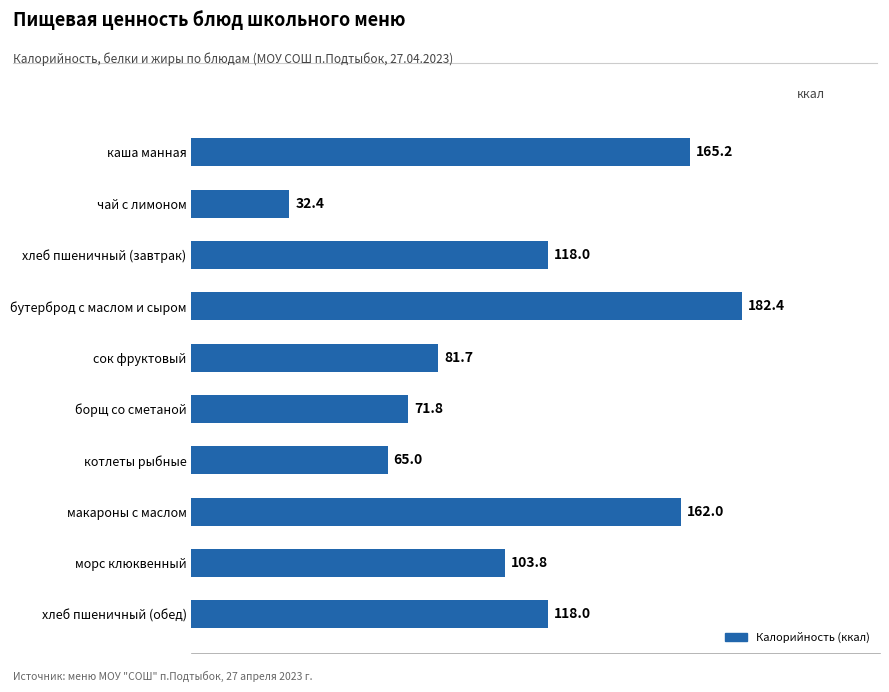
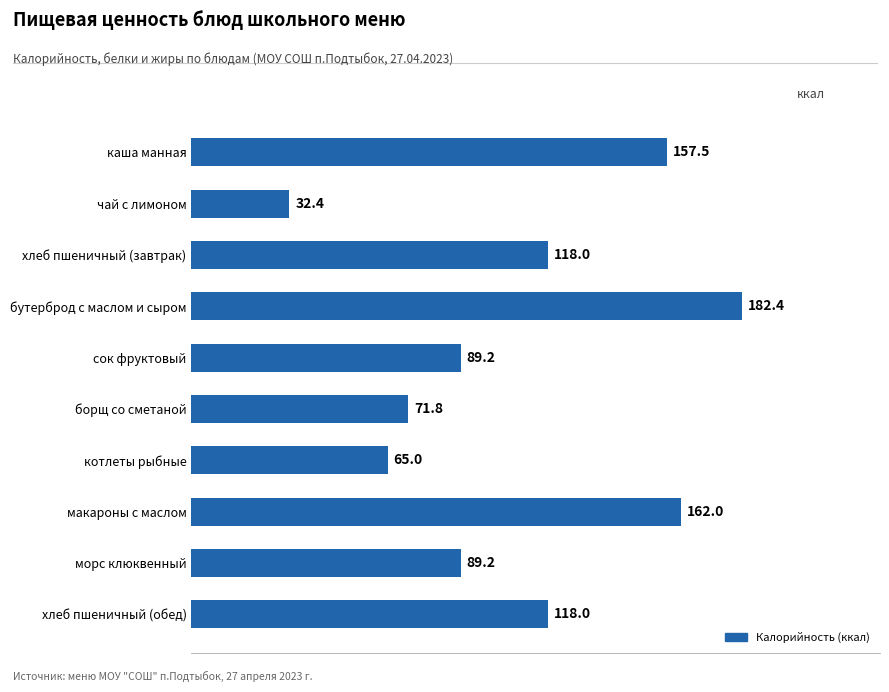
  {
-   "каша манная": 165.2,
+   "каша манная": 157.5,
    "чай с лимоном": 32.4,
    "хлеб пшеничный (завтрак)": 118.0,
    "бутерброд с маслом и сыром": 182.4,
-   "сок фруктовый": 81.7,
+   "сок фруктовый": 89.2,
    "борщ со сметаной": 71.8,
    "котлеты рыбные": 65.0,
    "макароны с маслом": 162.0,
-   "морс клюквенный": 103.8,
+   "морс клюквенный": 89.2,
    "хлеб пшеничный (обед)": 118.0
  }
